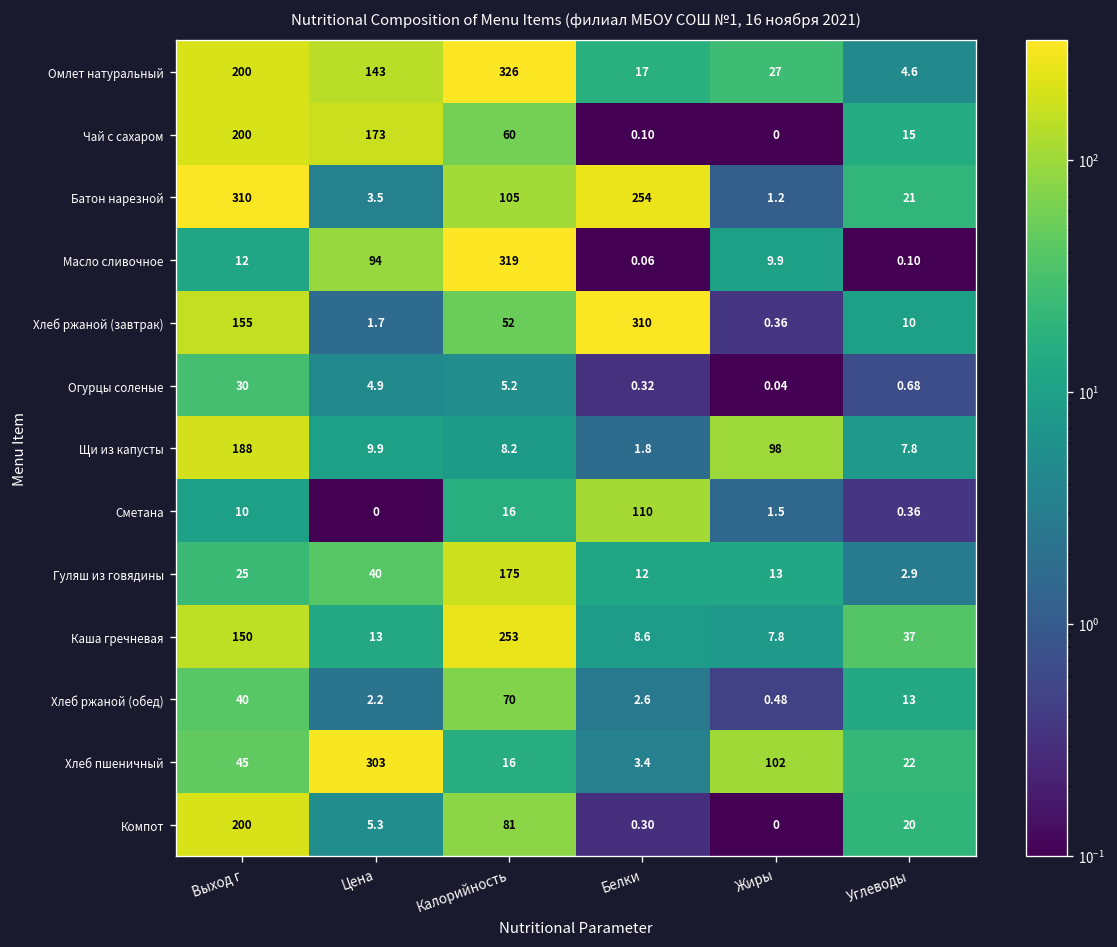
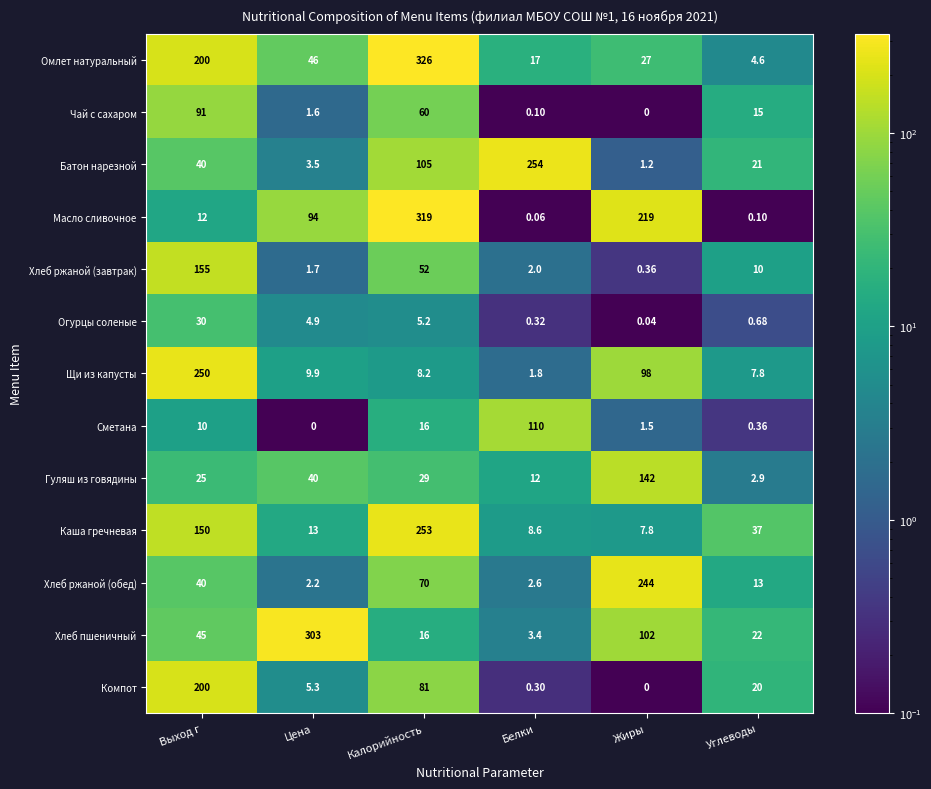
  {
    "Омлет натуральный": {
      "Выход г": 200,
-     "Цена": 143,
+     "Цена": 46,
      "Калорийность": 326,
      "Белки": 17,
      "Жиры": 27,
      "Углеводы": 4.6
    },
    "Чай с сахаром": {
-     "Выход г": 200,
-     "Цена": 173,
+     "Выход г": 91,
+     "Цена": 1.6,
      "Калорийность": 60,
      "Белки": 0.10,
      "Жиры": 0,
      "Углеводы": 15
    },
    "Батон нарезной": {
-     "Выход г": 310,
+     "Выход г": 40,
      "Цена": 3.5,
      "Калорийность": 105,
      "Белки": 254,
      "Жиры": 1.2,
      "Углеводы": 21
    },
    "Масло сливочное": {
      "Выход г": 12,
      "Цена": 94,
      "Калорийность": 319,
      "Белки": 0.06,
-     "Жиры": 9.9,
+     "Жиры": 219,
      "Углеводы": 0.10
    },
    "Хлеб ржаной (завтрак)": {
      "Выход г": 155,
      "Цена": 1.7,
      "Калорийность": 52,
-     "Белки": 310,
+     "Белки": 2.0,
      "Жиры": 0.36,
      "Углеводы": 10
    },
    "Огурцы соленые": {
      "Выход г": 30,
      "Цена": 4.9,
      "Калорийность": 5.2,
      "Белки": 0.32,
      "Жиры": 0.04,
      "Углеводы": 0.68
    },
    "Щи из капусты": {
-     "Выход г": 188,
+     "Выход г": 250,
      "Цена": 9.9,
      "Калорийность": 8.2,
      "Белки": 1.8,
      "Жиры": 98,
      "Углеводы": 7.8
    },
    "Сметана": {
      "Выход г": 10,
      "Цена": 0,
      "Калорийность": 16,
      "Белки": 110,
      "Жиры": 1.5,
      "Углеводы": 0.36
    },
    "Гуляш из говядины": {
      "Выход г": 25,
      "Цена": 40,
-     "Калорийность": 175,
+     "Калорийность": 29,
      "Белки": 12,
-     "Жиры": 13,
+     "Жиры": 142,
      "Углеводы": 2.9
    },
    "Каша гречневая": {
      "Выход г": 150,
      "Цена": 13,
      "Калорийность": 253,
      "Белки": 8.6,
      "Жиры": 7.8,
      "Углеводы": 37
    },
    "Хлеб ржаной (обед)": {
      "Выход г": 40,
      "Цена": 2.2,
      "Калорийность": 70,
      "Белки": 2.6,
-     "Жиры": 0.48,
+     "Жиры": 244,
      "Углеводы": 13
    },
    "Хлеб пшеничный": {
      "Выход г": 45,
      "Цена": 303,
      "Калорийность": 16,
      "Белки": 3.4,
      "Жиры": 102,
      "Углеводы": 22
    },
    "Компот": {
      "Выход г": 200,
      "Цена": 5.3,
      "Калорийность": 81,
      "Белки": 0.30,
      "Жиры": 0,
      "Углеводы": 20
    }
  }
